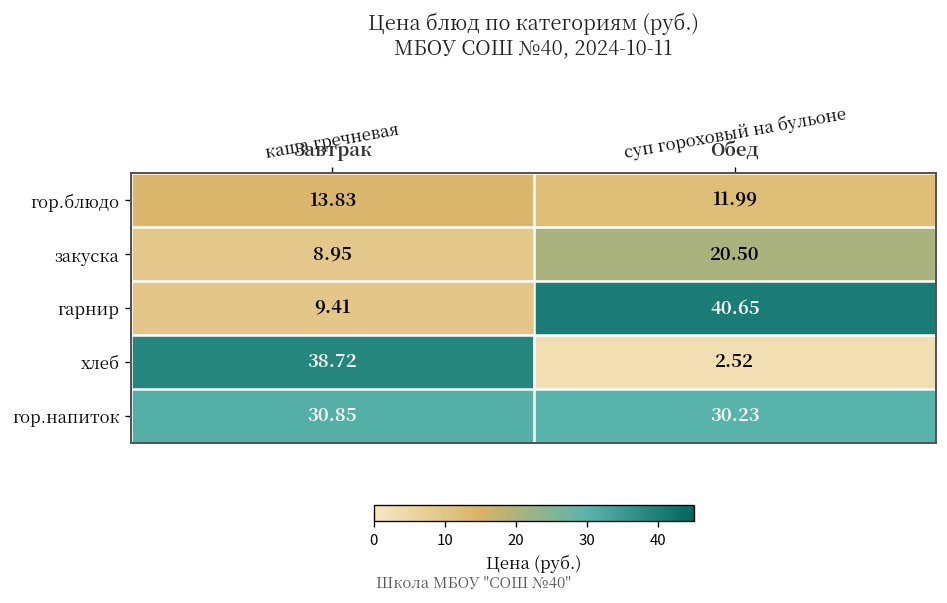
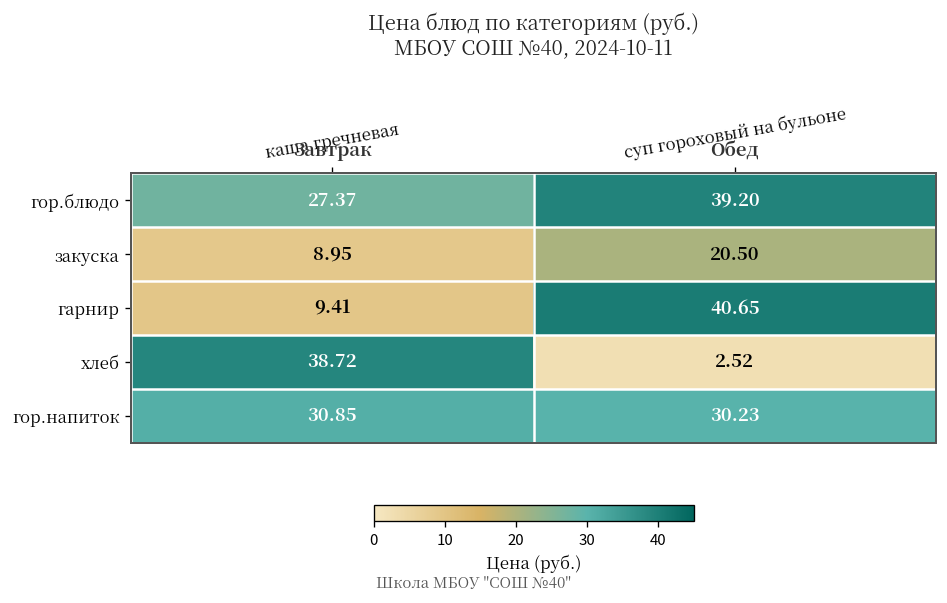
  {
    "гор.блюдо": {
-     "каша гречневая": 13.83,
-     "суп гороховый на бульоне": 11.99
+     "каша гречневая": 27.37,
+     "суп гороховый на бульоне": 39.20
    },
    "закуска": {
      "каша гречневая": 8.95,
      "суп гороховый на бульоне": 20.50
    },
    "гарнир": {
      "каша гречневая": 9.41,
      "суп гороховый на бульоне": 40.65
    },
    "хлеб": {
      "каша гречневая": 38.72,
      "суп гороховый на бульоне": 2.52
    },
    "гор.напиток": {
      "каша гречневая": 30.85,
      "суп гороховый на бульоне": 30.23
    }
  }
